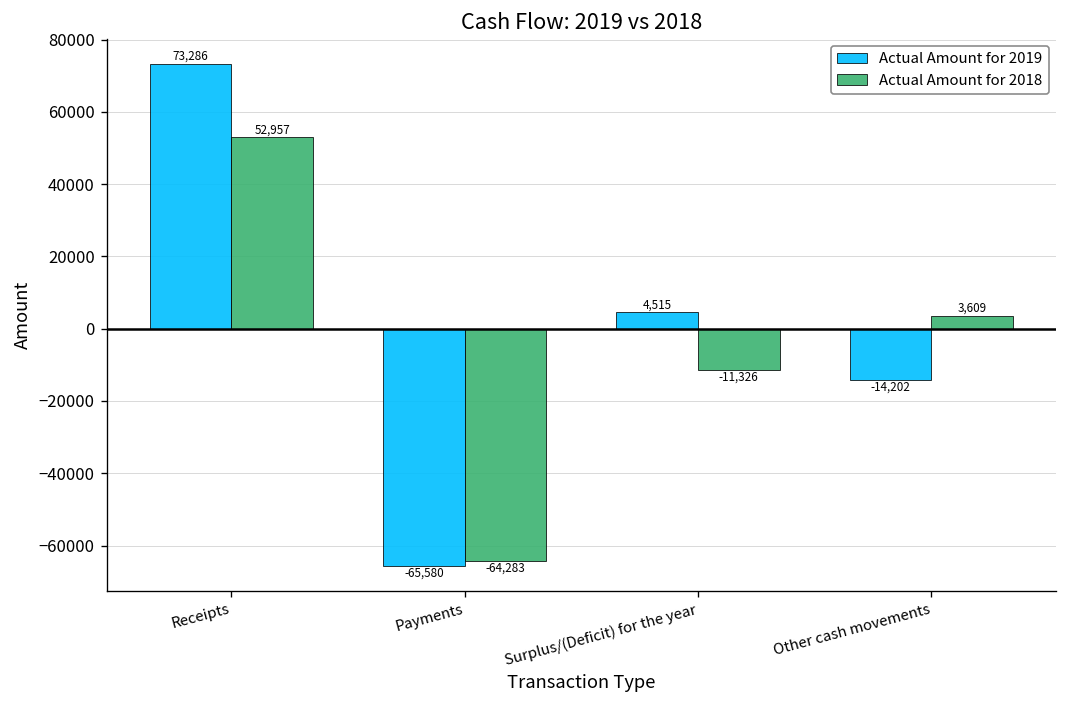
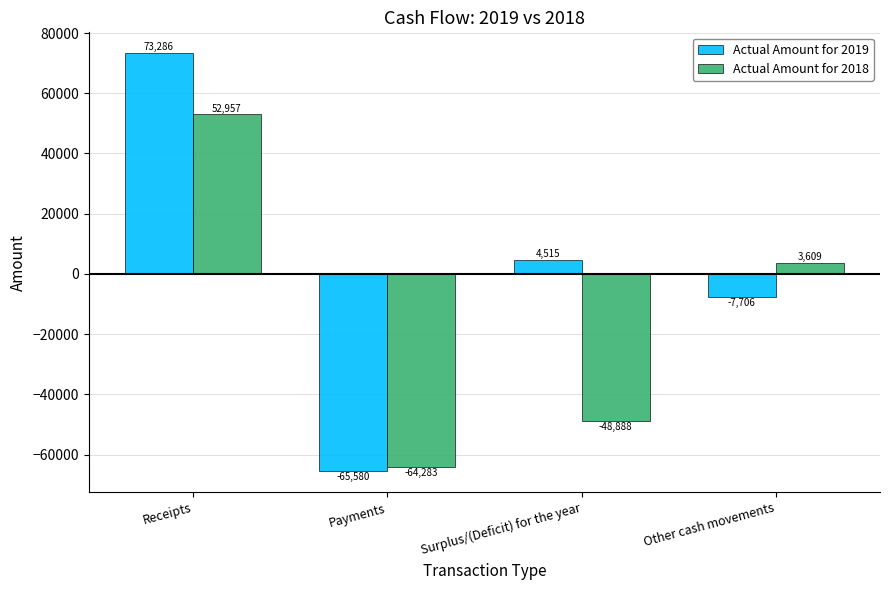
  {
    "Actual Amount for 2019": {
      "Receipts": "73,286",
      "Payments": "-65,580",
      "Surplus/(Deficit) for the year": "4,515",
-     "Other cash movements": "-14,202"
+     "Other cash movements": "-7,706"
    },
    "Actual Amount for 2018": {
      "Receipts": "52,957",
      "Payments": "-64,283",
-     "Surplus/(Deficit) for the year": "-11,326",
+     "Surplus/(Deficit) for the year": "-48,888",
      "Other cash movements": "3,609"
    }
  }
